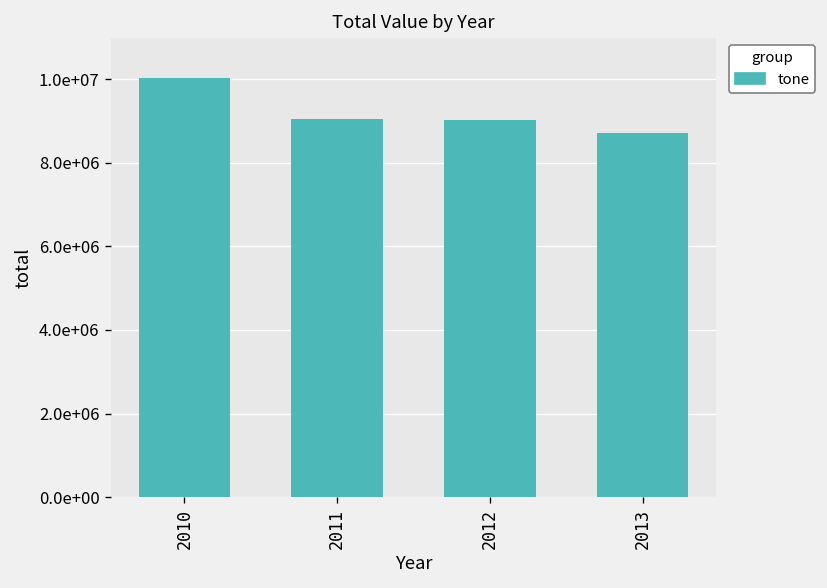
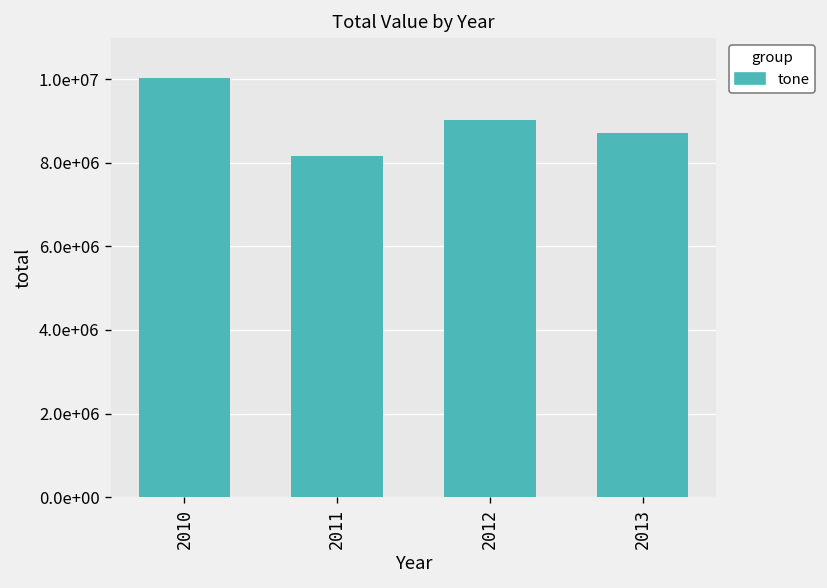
  {
    "2010": 10000000,
-   "2011": 9100000,
+   "2011": 8200000,
    "2012": 9000000,
    "2013": 8700000
  }
